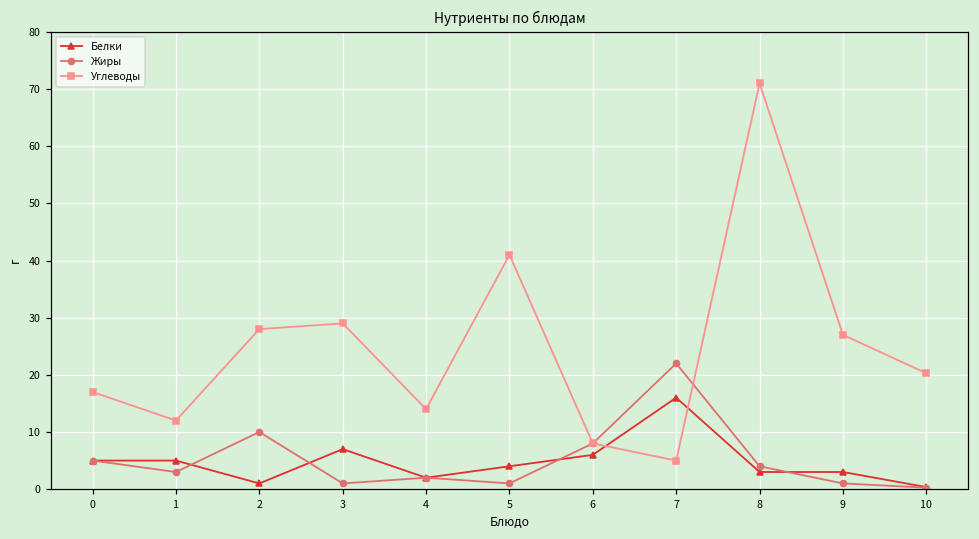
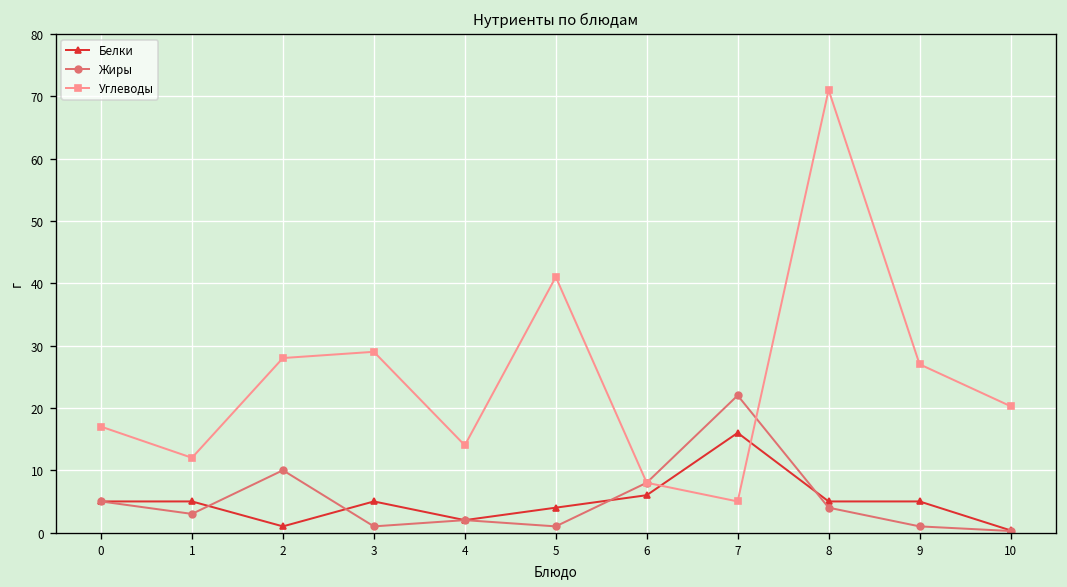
  {
    "Белки": {
      "1": 5,
      "2": 1,
-     "3": 7,
+     "3": 5,
      "5": 4,
      "6": 6,
      "7": 16,
-     "8": 3,
-     "9": 3
+     "8": 5,
+     "9": 5
    }
  }
